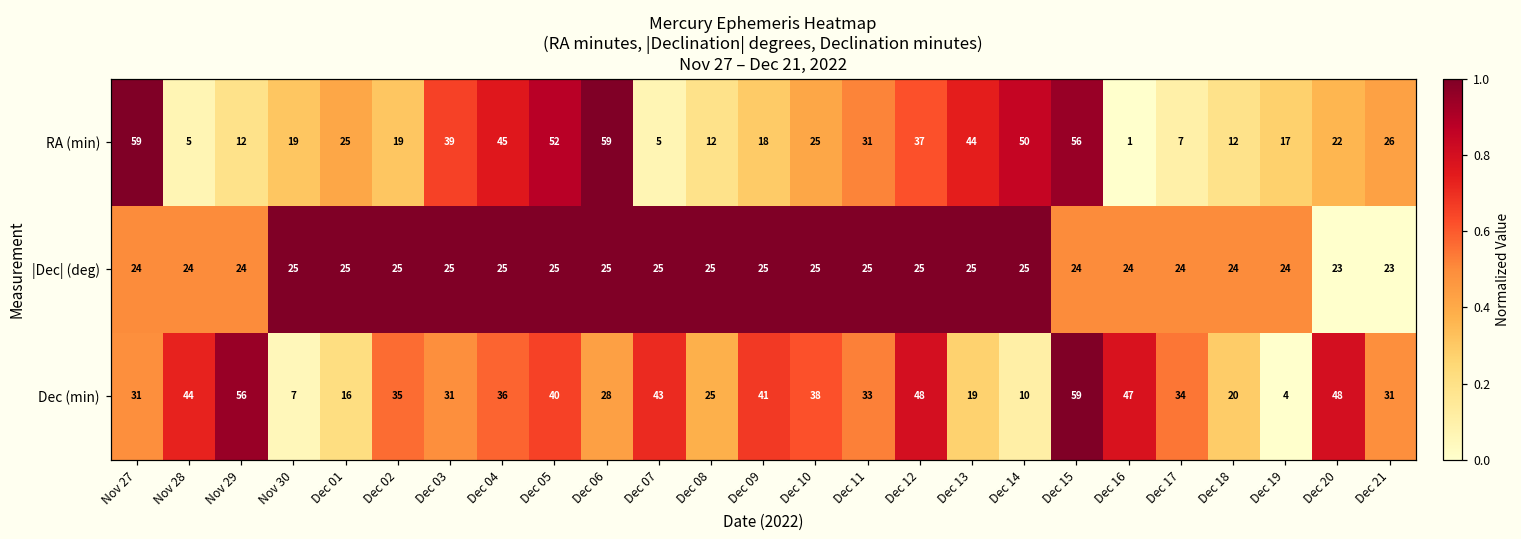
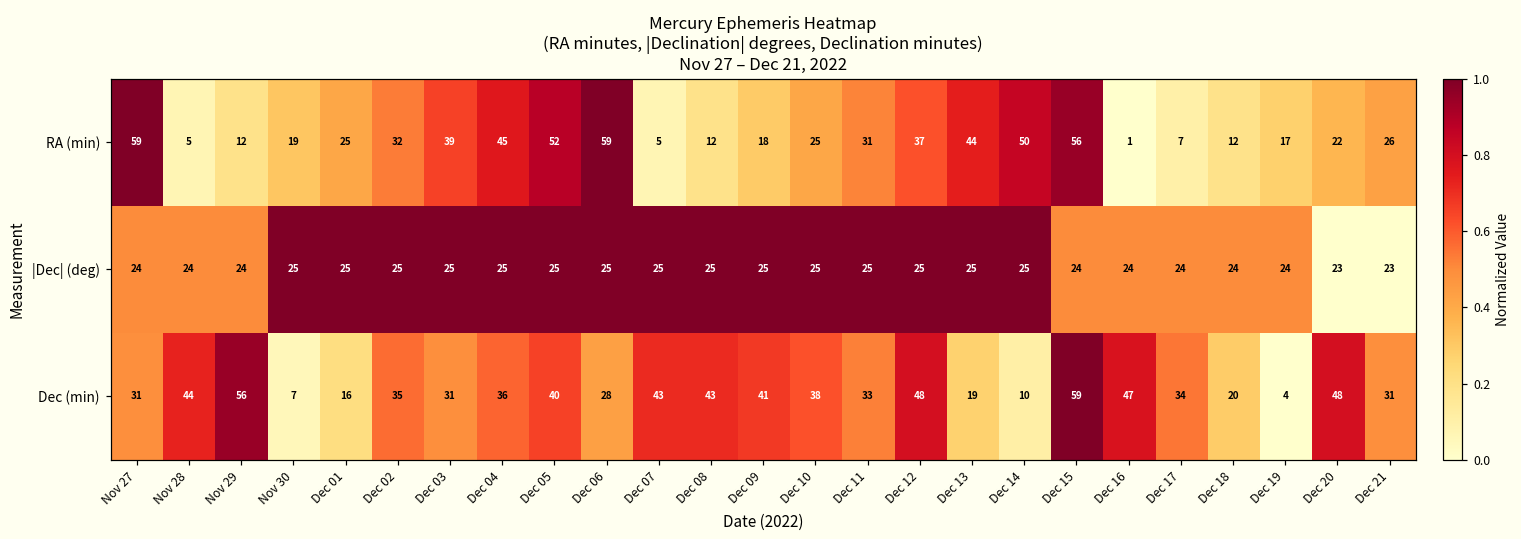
  {
    "RA (min)": {
      "Nov 27": 59,
      "Nov 28": 5,
      "Nov 29": 12,
      "Nov 30": 19,
      "Dec 01": 25,
-     "Dec 02": 19,
+     "Dec 02": 32,
      "Dec 03": 39,
      "Dec 04": 45,
      "Dec 05": 52,
      "Dec 06": 59,
      "Dec 07": 5,
      "Dec 08": 12,
      "Dec 09": 18,
      "Dec 10": 25,
      "Dec 11": 31,
      "Dec 12": 37,
      "Dec 13": 44,
      "Dec 14": 50,
      "Dec 15": 56,
      "Dec 16": 1,
      "Dec 17": 7,
      "Dec 18": 12,
      "Dec 19": 17,
      "Dec 20": 22,
      "Dec 21": 26
    },
    "|Dec| (deg)": {
      "Nov 27": 24,
      "Nov 28": 24,
      "Nov 29": 24,
      "Nov 30": 25,
      "Dec 01": 25,
      "Dec 02": 25,
      "Dec 03": 25,
      "Dec 04": 25,
      "Dec 05": 25,
      "Dec 06": 25,
      "Dec 07": 25,
      "Dec 08": 25,
      "Dec 09": 25,
      "Dec 10": 25,
      "Dec 11": 25,
      "Dec 12": 25,
      "Dec 13": 25,
      "Dec 14": 25,
      "Dec 15": 24,
      "Dec 16": 24,
      "Dec 17": 24,
      "Dec 18": 24,
      "Dec 19": 24,
      "Dec 20": 23,
      "Dec 21": 23
    },
    "Dec (min)": {
      "Nov 27": 31,
      "Nov 28": 44,
      "Nov 29": 56,
      "Nov 30": 7,
      "Dec 01": 16,
      "Dec 02": 35,
      "Dec 03": 31,
      "Dec 04": 36,
      "Dec 05": 40,
      "Dec 06": 28,
      "Dec 07": 43,
-     "Dec 08": 25,
+     "Dec 08": 43,
      "Dec 09": 41,
      "Dec 10": 38,
      "Dec 11": 33,
      "Dec 12": 48,
      "Dec 13": 19,
      "Dec 14": 10,
      "Dec 15": 59,
      "Dec 16": 47,
      "Dec 17": 34,
      "Dec 18": 20,
      "Dec 19": 4,
      "Dec 20": 48,
      "Dec 21": 31
    }
  }
